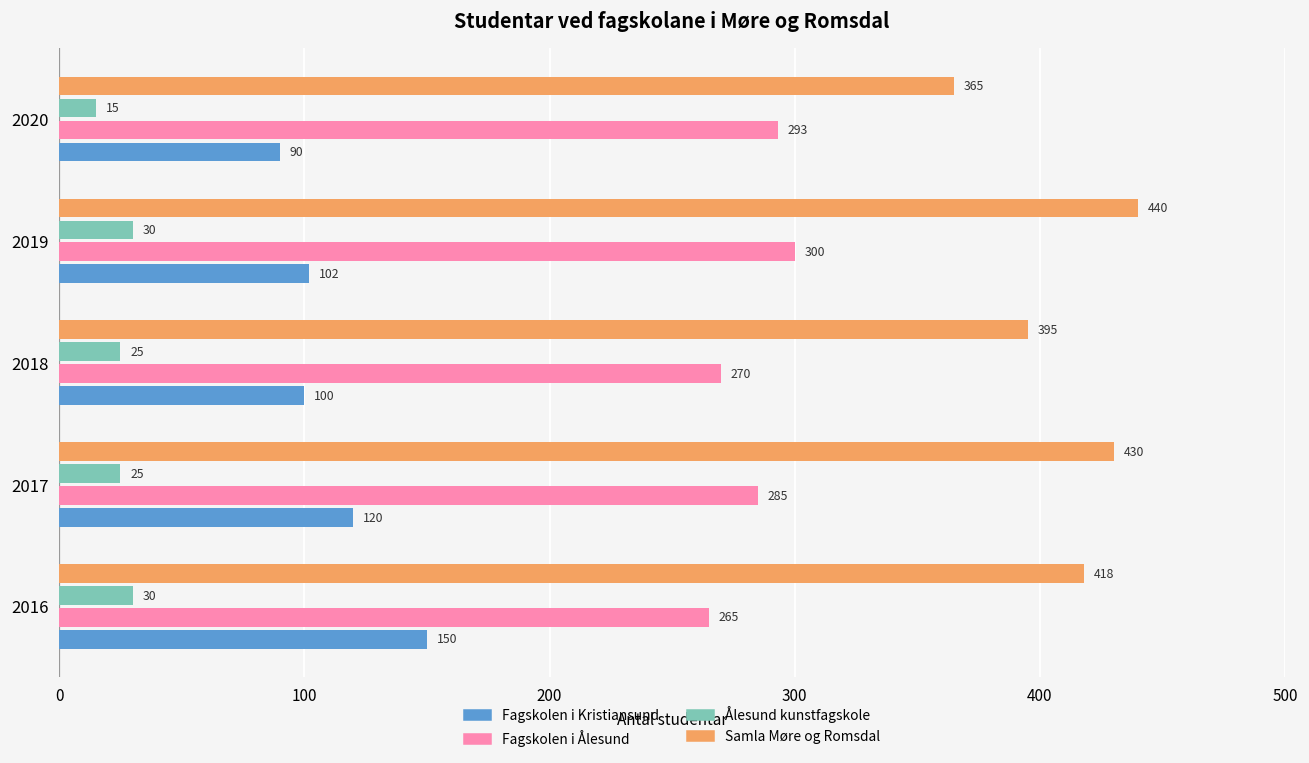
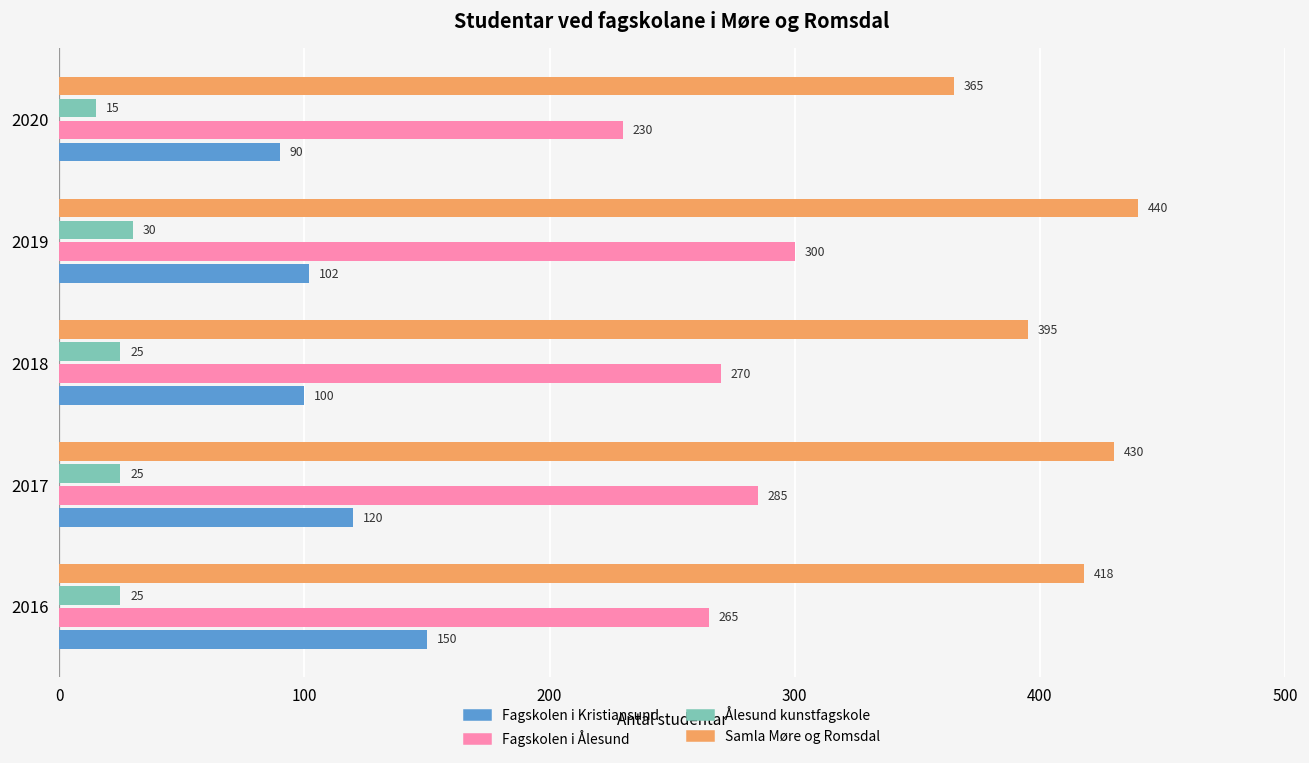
  {
    "Fagskolen i Kristiansund": {
      "2020": 90,
      "2019": 102,
      "2018": 100,
      "2017": 120,
      "2016": 150
    },
    "Fagskolen i Ålesund": {
-     "2020": 293,
+     "2020": 230,
      "2019": 300,
      "2018": 270,
      "2017": 285,
      "2016": 265
    },
    "Ålesund kunstfagskole": {
      "2020": 15,
      "2019": 30,
      "2018": 25,
      "2017": 25,
-     "2016": 30
+     "2016": 25
    },
    "Samla Møre og Romsdal": {
      "2020": 365,
      "2019": 440,
      "2018": 395,
      "2017": 430,
      "2016": 418
    }
  }
